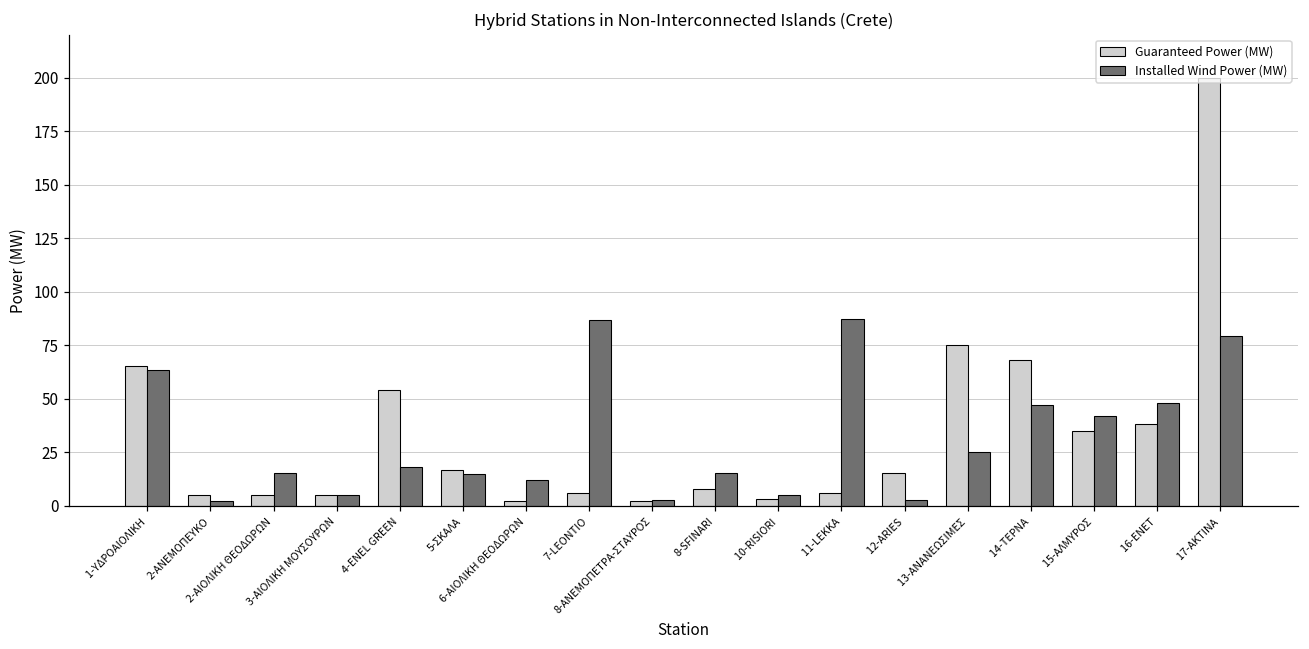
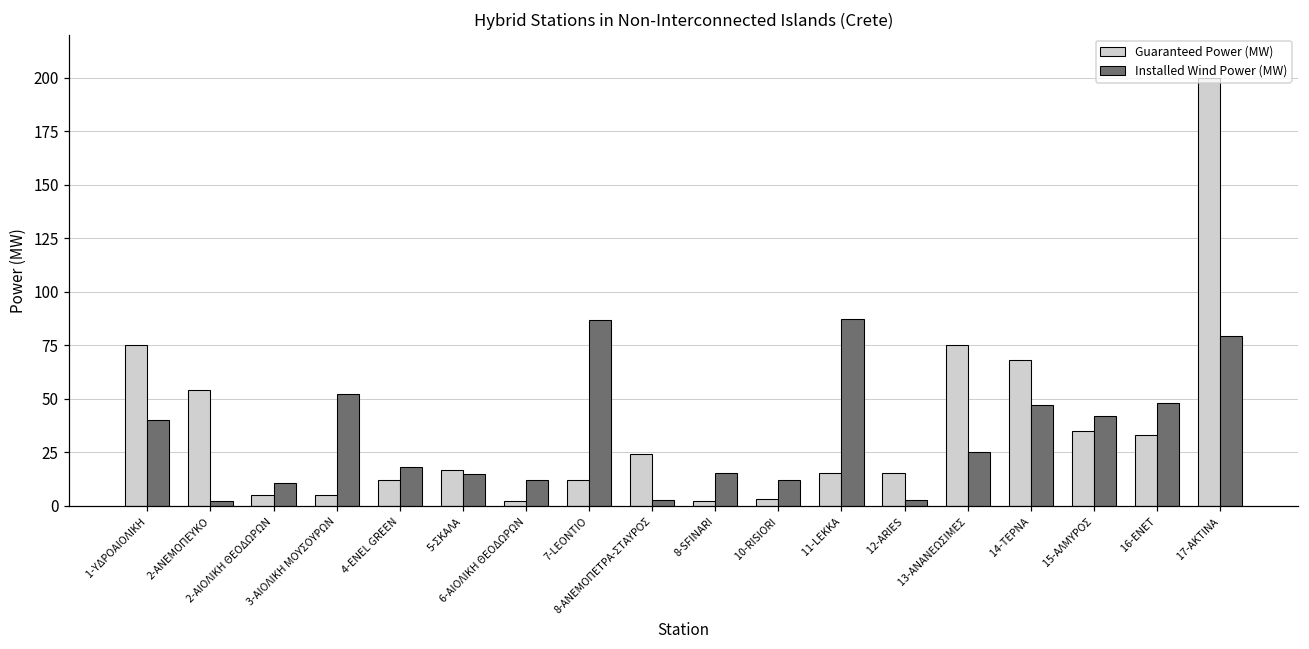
  {
    "Guaranteed Power (MW)": {
-     "1-ΥΔΡΟΑΙΟΛΙΚΗ": 65,
-     "2-ΑΝΕΜΟΠΕΥΚΟ": 5,
+     "1-ΥΔΡΟΑΙΟΛΙΚΗ": 75,
+     "2-ΑΝΕΜΟΠΕΥΚΟ": 54,
      "2-ΑΙΟΛΙΚΗ ΘΕΟΔΩΡΩΝ": 5,
      "3-ΑΙΟΛΙΚΗ ΜΟΥΣΟΥΡΩΝ": 5,
-     "4-ENEL GREEN": 54,
+     "4-ENEL GREEN": 12,
      "5-ΣΚΑΛΑ": 17,
      "6-ΑΙΟΛΙΚΗ ΘΕΟΔΩΡΩΝ": 2,
-     "7-LEONTIO": 6,
-     "8-ΑΝΕΜΟΠΕΤΡΑ-ΣΤΑΥΡΟΣ": 2,
-     "8-SFINARI": 8,
+     "7-LEONTIO": 12,
+     "8-ΑΝΕΜΟΠΕΤΡΑ-ΣΤΑΥΡΟΣ": 24,
+     "8-SFINARI": 2,
      "10-RISIORI": 3,
-     "11-LEKKA": 6,
+     "11-LEKKA": 15,
      "12-ARIES": 15,
      "13-ΑΝΑΝΕΩΣΙΜΕΣ": 75,
      "14-ΤΕΡΝΑ": 68,
      "15-ΑΛΜΥΡΟΣ": 35,
-     "16-ΕΝΕΤ": 38
+     "16-ΕΝΕΤ": 33
    },
    "Installed Wind Power (MW)": {
-     "1-ΥΔΡΟΑΙΟΛΙΚΗ": 63,
+     "1-ΥΔΡΟΑΙΟΛΙΚΗ": 40,
      "2-ΑΝΕΜΟΠΕΥΚΟ": 2,
-     "2-ΑΙΟΛΙΚΗ ΘΕΟΔΩΡΩΝ": 15,
-     "3-ΑΙΟΛΙΚΗ ΜΟΥΣΟΥΡΩΝ": 5,
+     "2-ΑΙΟΛΙΚΗ ΘΕΟΔΩΡΩΝ": 11,
+     "3-ΑΙΟΛΙΚΗ ΜΟΥΣΟΥΡΩΝ": 52,
      "4-ENEL GREEN": 18,
      "5-ΣΚΑΛΑ": 15,
      "6-ΑΙΟΛΙΚΗ ΘΕΟΔΩΡΩΝ": 12,
      "7-LEONTIO": 86,
      "8-ΑΝΕΜΟΠΕΤΡΑ-ΣΤΑΥΡΟΣ": 3,
      "8-SFINARI": 15,
-     "10-RISIORI": 5,
+     "10-RISIORI": 12,
      "11-LEKKA": 87,
      "12-ARIES": 3,
      "13-ΑΝΑΝΕΩΣΙΜΕΣ": 25,
      "14-ΤΕΡΝΑ": 47,
      "15-ΑΛΜΥΡΟΣ": 42,
      "16-ΕΝΕΤ": 48,
      "17-ΑΚΤΙΝΑ": 79
    }
  }
